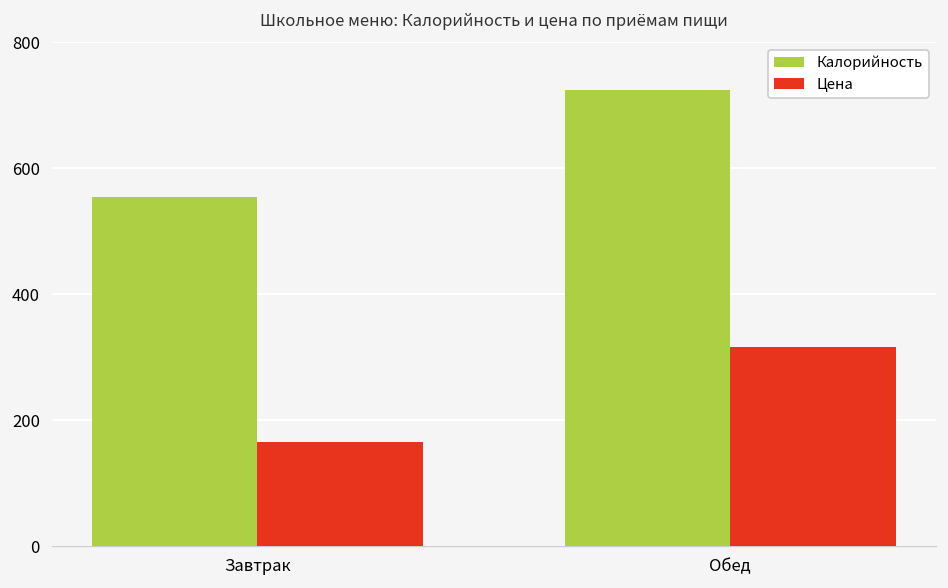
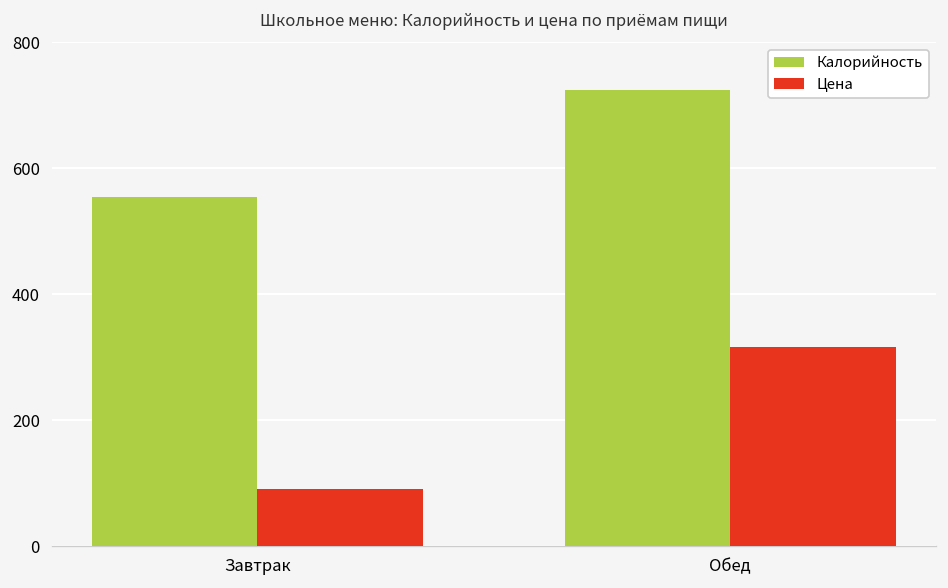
  {
    "Калорийность": {
      "Завтрак": 560,
      "Обед": 720
    },
    "Цена": {
-     "Завтрак": 170,
+     "Завтрак": 90,
      "Обед": 320
    }
  }
